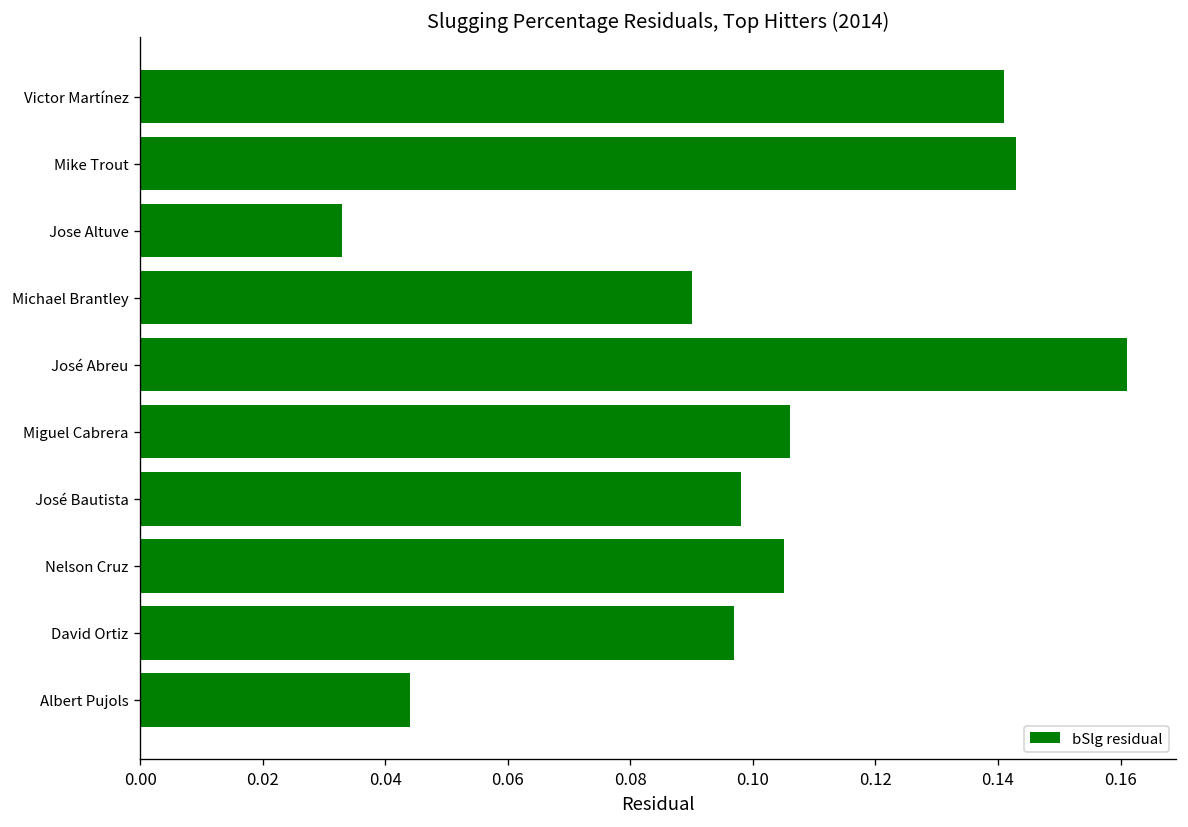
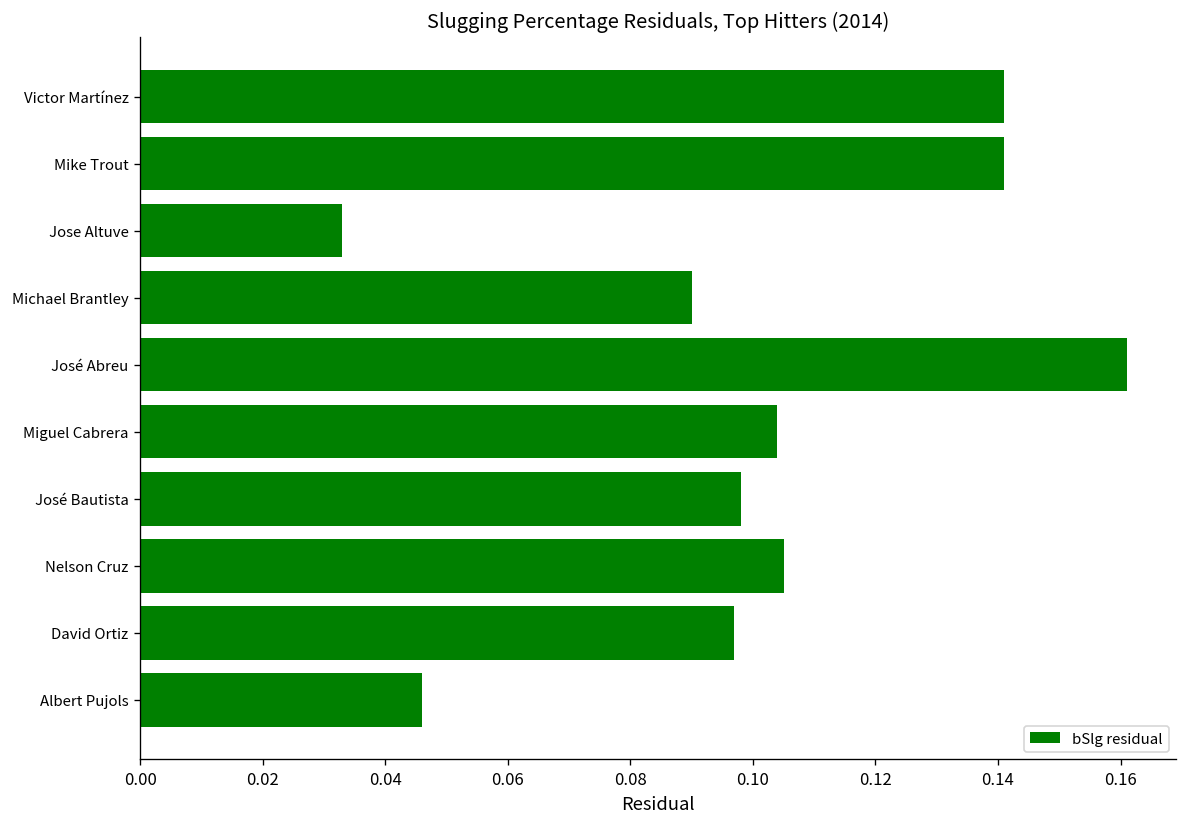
  {
    "Victor Martínez": 0.141,
-   "Mike Trout": 0.143,
+   "Mike Trout": 0.141,
    "Jose Altuve": 0.033,
    "Michael Brantley": 0.090,
    "José Abreu": 0.161,
-   "Miguel Cabrera": 0.106,
+   "Miguel Cabrera": 0.104,
    "José Bautista": 0.098,
    "Nelson Cruz": 0.105,
    "David Ortiz": 0.097,
-   "Albert Pujols": 0.044
+   "Albert Pujols": 0.046
  }
